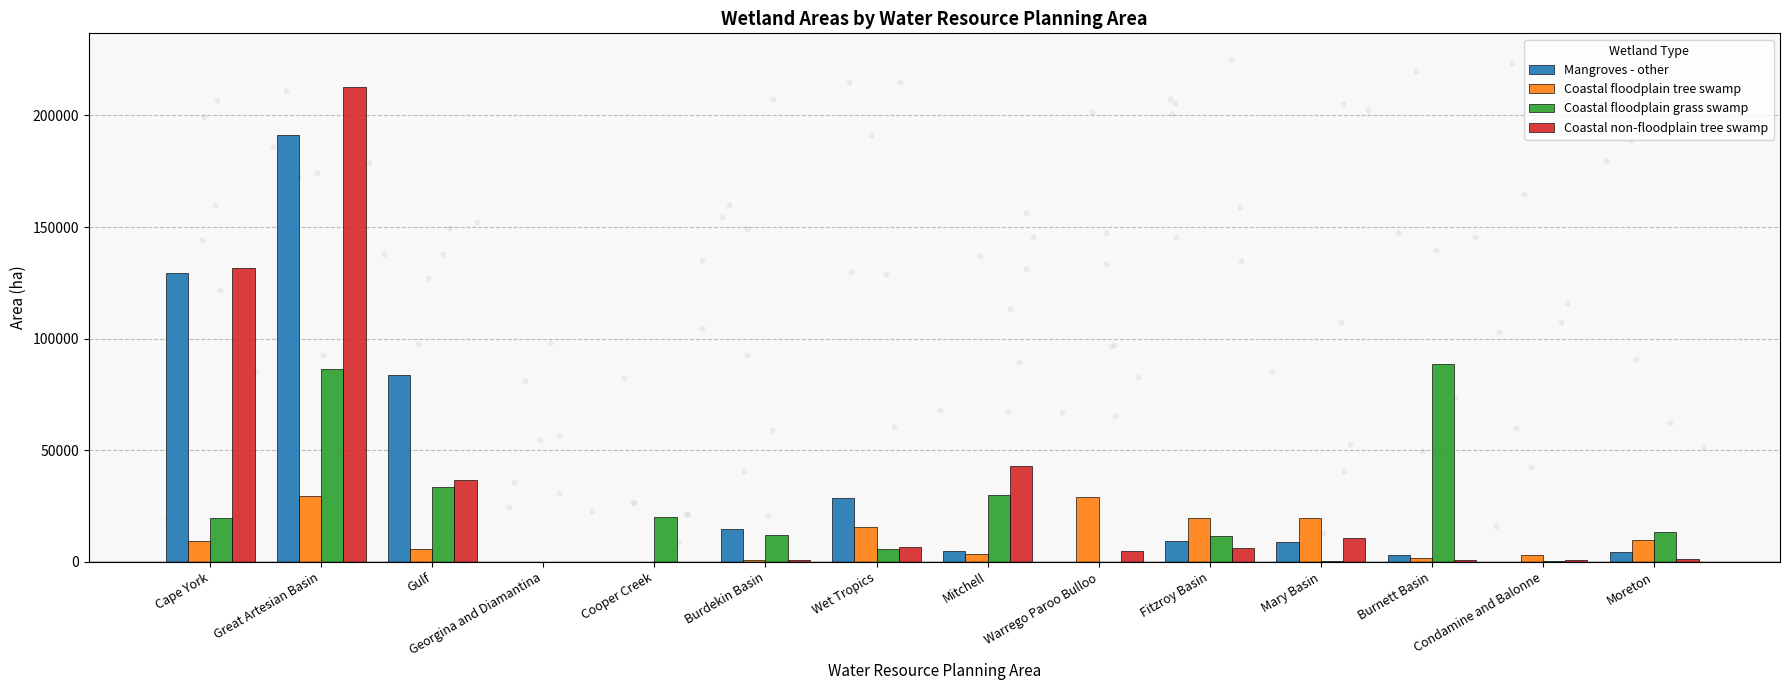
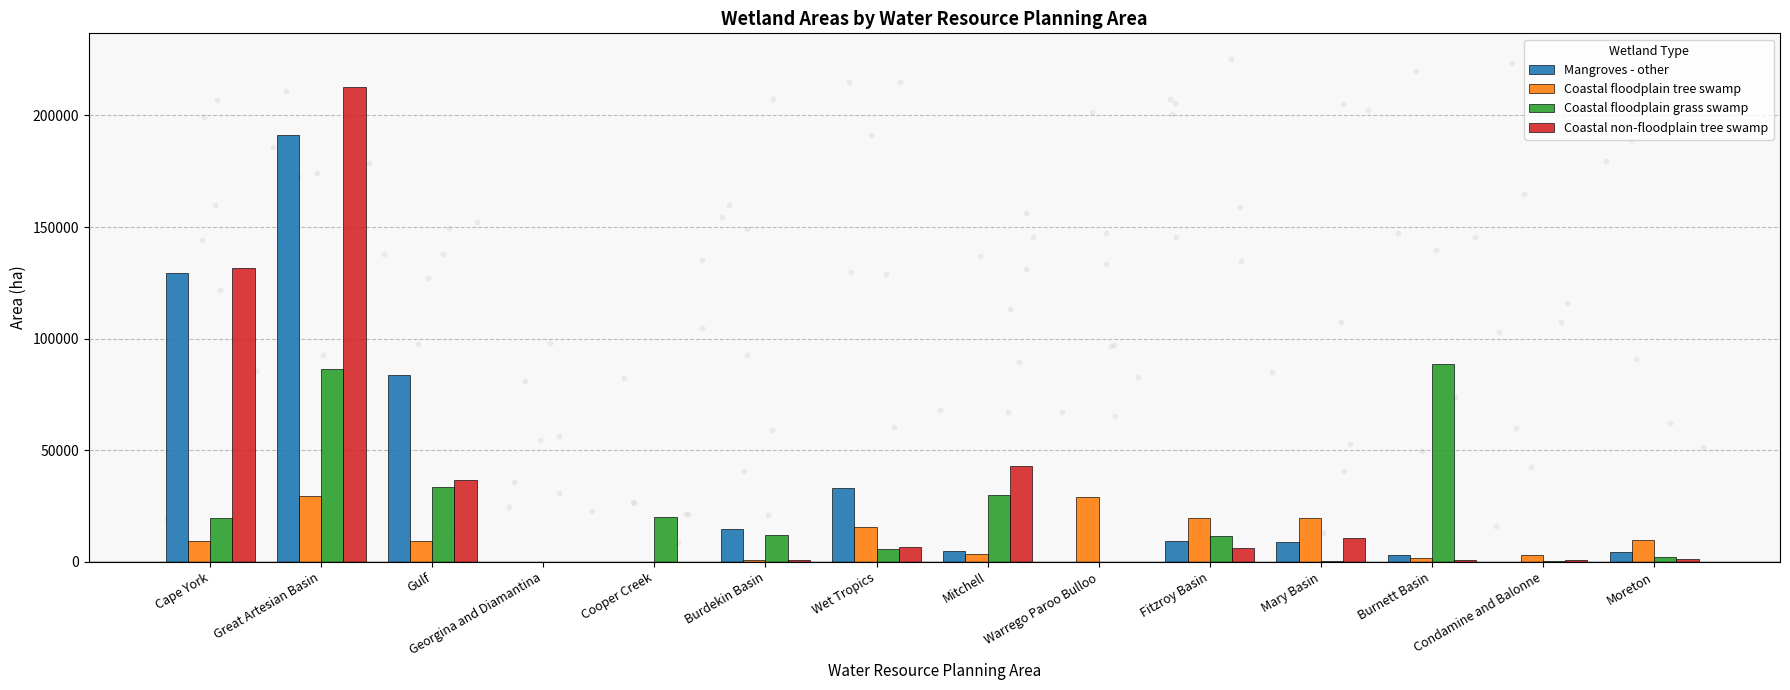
  {
    "Mangroves - other": {
      "Cape York": 130000,
      "Great Artesian Basin": 191000,
      "Gulf": 84000,
      "Georgina and Diamantina": 0,
      "Cooper Creek": 0,
      "Burdekin Basin": 15000,
-     "Wet Tropics": 28000,
+     "Wet Tropics": 33000,
      "Mitchell": 5000,
      "Warrego Paroo Bulloo": 0,
      "Fitzroy Basin": 9000,
      "Mary Basin": 9000,
      "Burnett Basin": 3000,
      "Condamine and Balonne": 0,
      "Moreton": 4000
    },
    "Coastal floodplain tree swamp": {
      "Cape York": 9000,
      "Great Artesian Basin": 29000,
-     "Gulf": 6000,
+     "Gulf": 9000,
      "Georgina and Diamantina": 0,
      "Wet Tropics": 16000,
      "Mitchell": 4000,
      "Warrego Paroo Bulloo": 29000,
      "Fitzroy Basin": 20000,
      "Mary Basin": 20000,
      "Burnett Basin": 2000,
      "Condamine and Balonne": 3000,
      "Moreton": 10000
    },
    "Coastal floodplain grass swamp": {
      "Cape York": 20000,
      "Great Artesian Basin": 86000,
      "Gulf": 33000,
      "Georgina and Diamantina": 0,
      "Cooper Creek": 20000,
      "Burdekin Basin": 12000,
      "Wet Tropics": 6000,
      "Mitchell": 30000,
      "Warrego Paroo Bulloo": 0,
      "Fitzroy Basin": 12000,
      "Burnett Basin": 89000,
-     "Moreton": 13000
+     "Moreton": 2000
    },
    "Coastal non-floodplain tree swamp": {
      "Cape York": 132000,
      "Great Artesian Basin": 213000,
      "Gulf": 37000,
      "Georgina and Diamantina": 0,
      "Cooper Creek": 0,
      "Wet Tropics": 7000,
      "Mitchell": 43000,
-     "Warrego Paroo Bulloo": 5000,
+     "Warrego Paroo Bulloo": 0,
      "Fitzroy Basin": 6000,
      "Mary Basin": 11000,
      "Moreton": 2000
    }
  }
